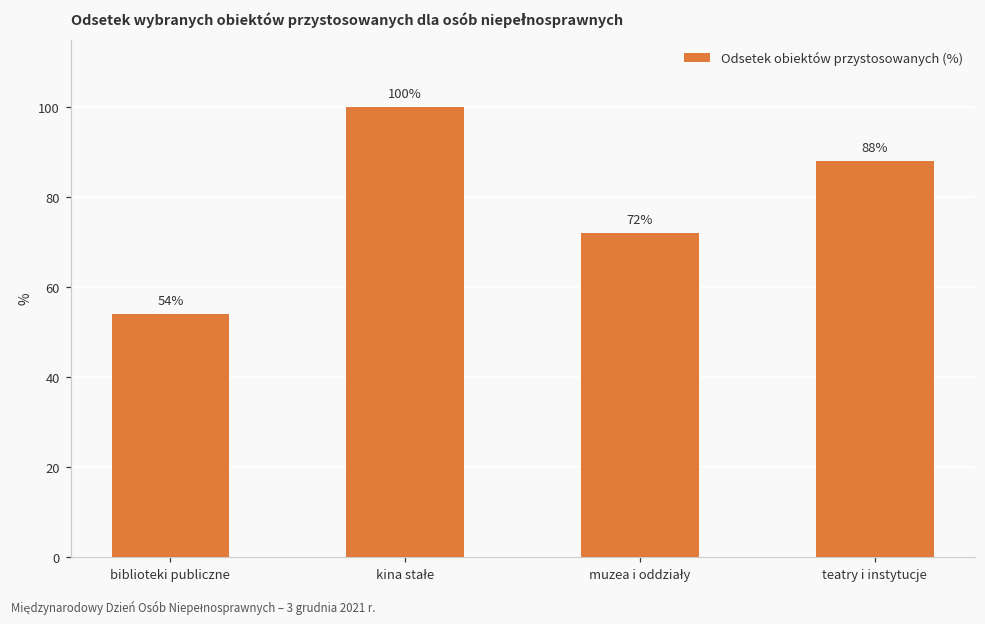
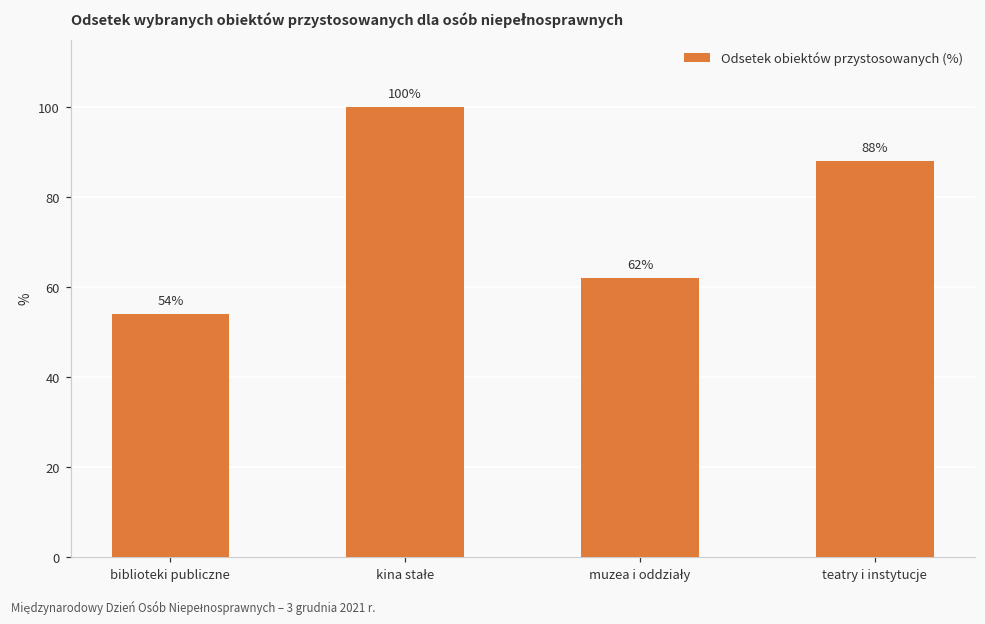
  {
    "biblioteki publiczne": "54%",
    "kina stałe": "100%",
-   "muzea i oddziały": "72%",
+   "muzea i oddziały": "62%",
    "teatry i instytucje": "88%"
  }
